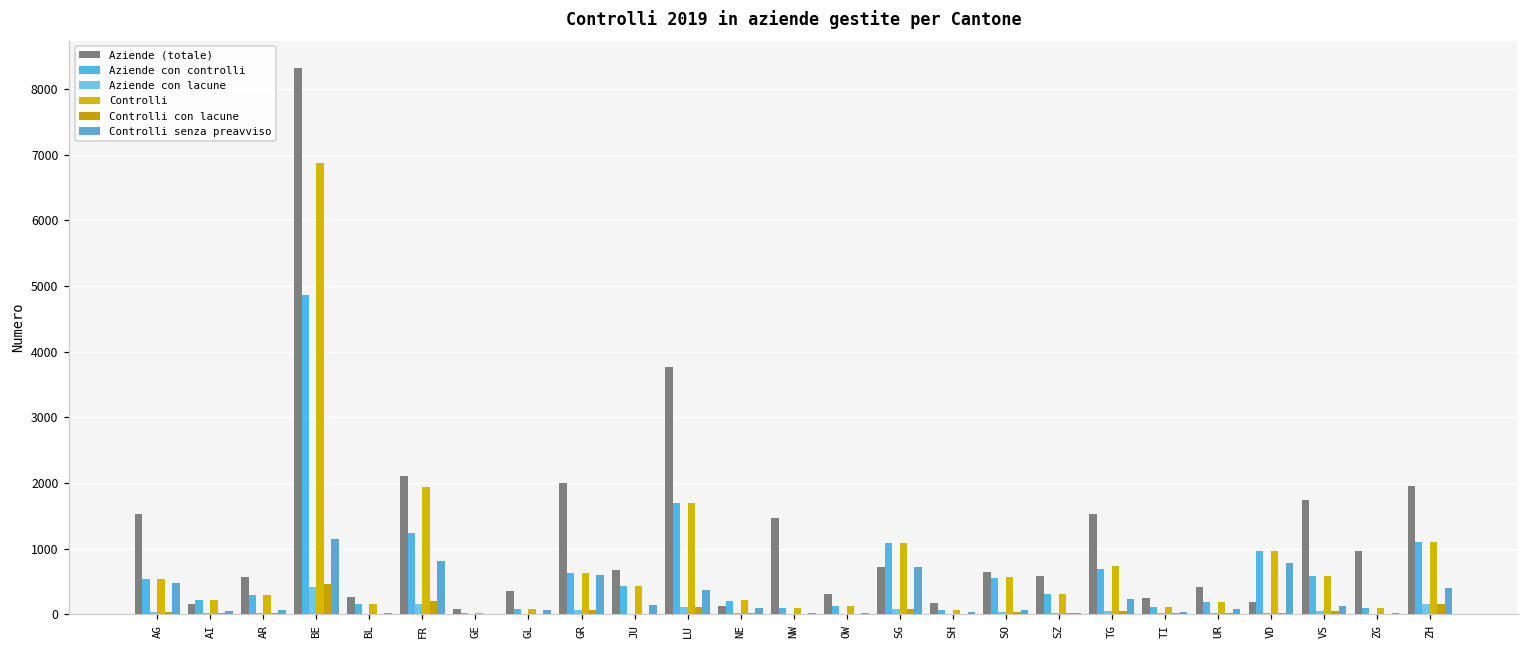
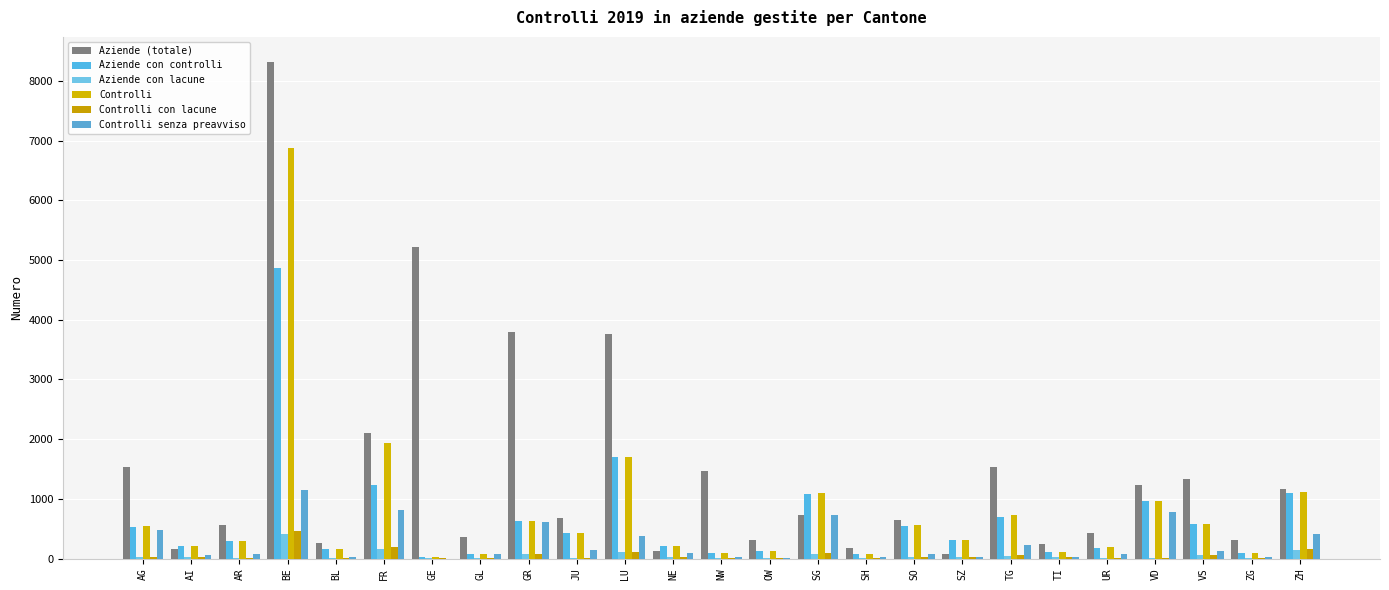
  {
    "Aziende (totale)": {
      "AG": 1500,
      "AI": 200,
      "AR": 600,
      "BE": 8300,
      "BL": 300,
      "FR": 2100,
-     "GE": 100,
+     "GE": 5200,
      "GL": 400,
-     "GR": 2000,
+     "GR": 3800,
      "JU": 700,
      "LU": 3800,
      "NE": 100,
      "NW": 1500,
      "OW": 300,
      "SG": 700,
      "SH": 200,
      "SO": 600,
-     "SZ": 600,
+     "SZ": 100,
      "TG": 1500,
      "TI": 200,
      "UR": 400,
-     "VD": 200,
-     "VS": 1700,
-     "ZG": 1000,
-     "ZH": 2000
+     "VD": 1200,
+     "VS": 1300,
+     "ZG": 300,
+     "ZH": 1200
    }
  }
